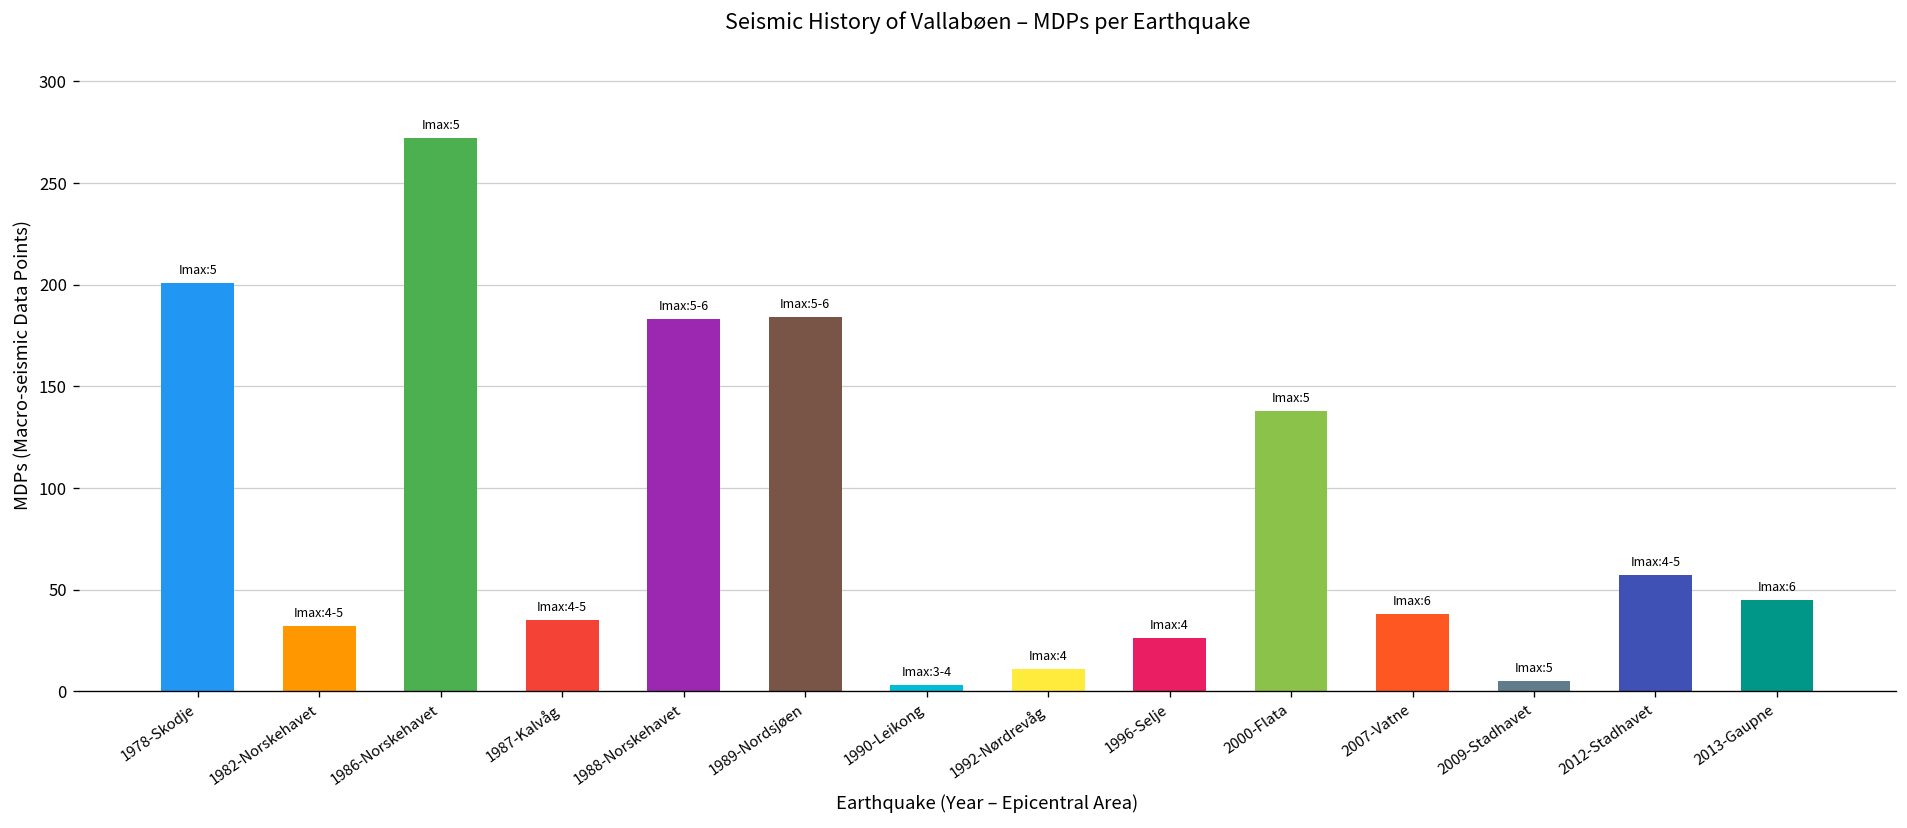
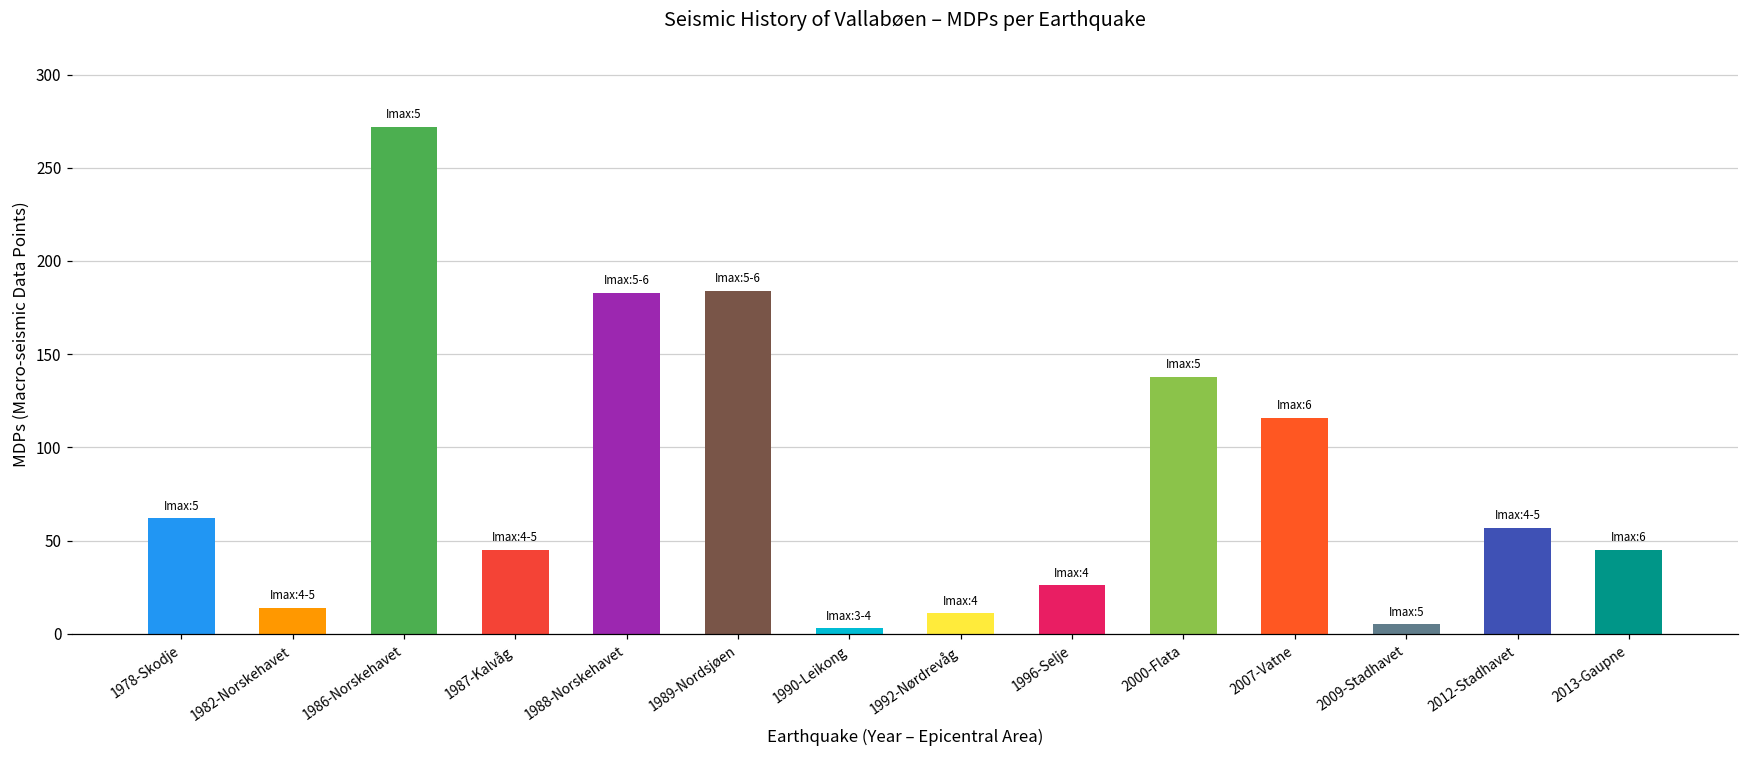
  {
-   "1978-Skodje": 201,
-   "1982-Norskehavet": 32,
-   "1987-Kalvåg": 35,
-   "2007-Vatne": 38
+   "1978-Skodje": 62,
+   "1982-Norskehavet": 14,
+   "1987-Kalvåg": 45,
+   "2007-Vatne": 116
  }
